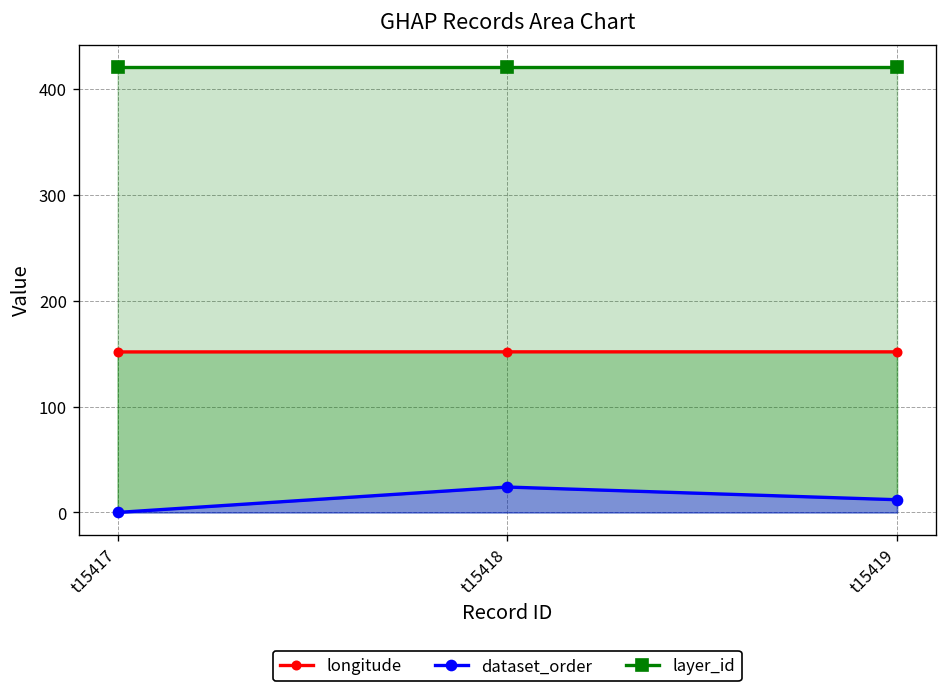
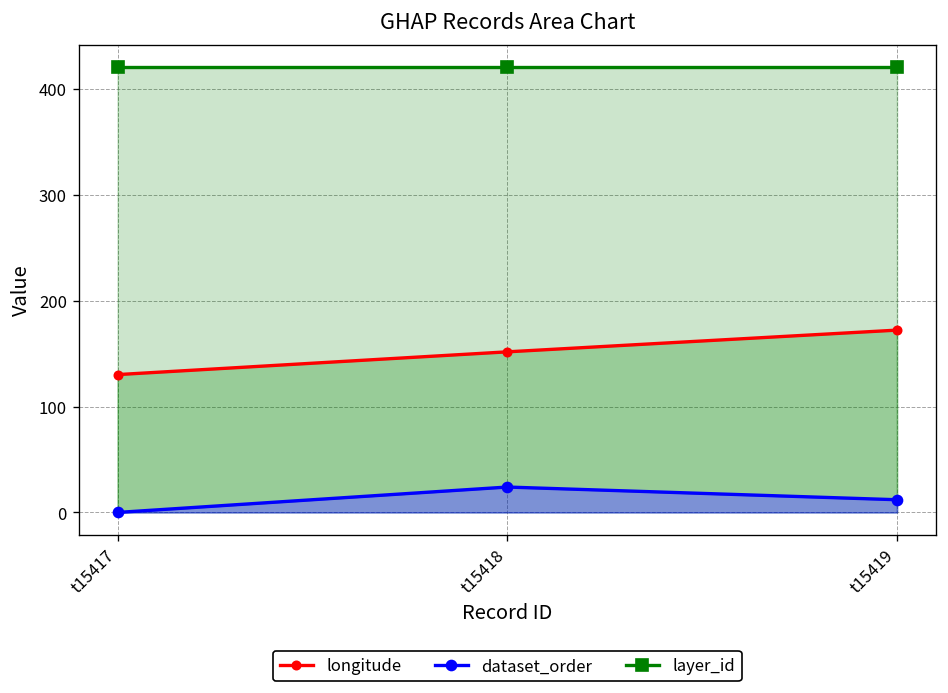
  {
    "longitude": {
-     "t15417": 150,
+     "t15417": 130,
      "t15418": 150,
-     "t15419": 150
+     "t15419": 170
    },
    "dataset_order": {
      "t15417": 0,
      "t15418": 20,
      "t15419": 10
    },
    "layer_id": {
      "t15417": 420,
      "t15418": 420,
      "t15419": 420
    }
  }
